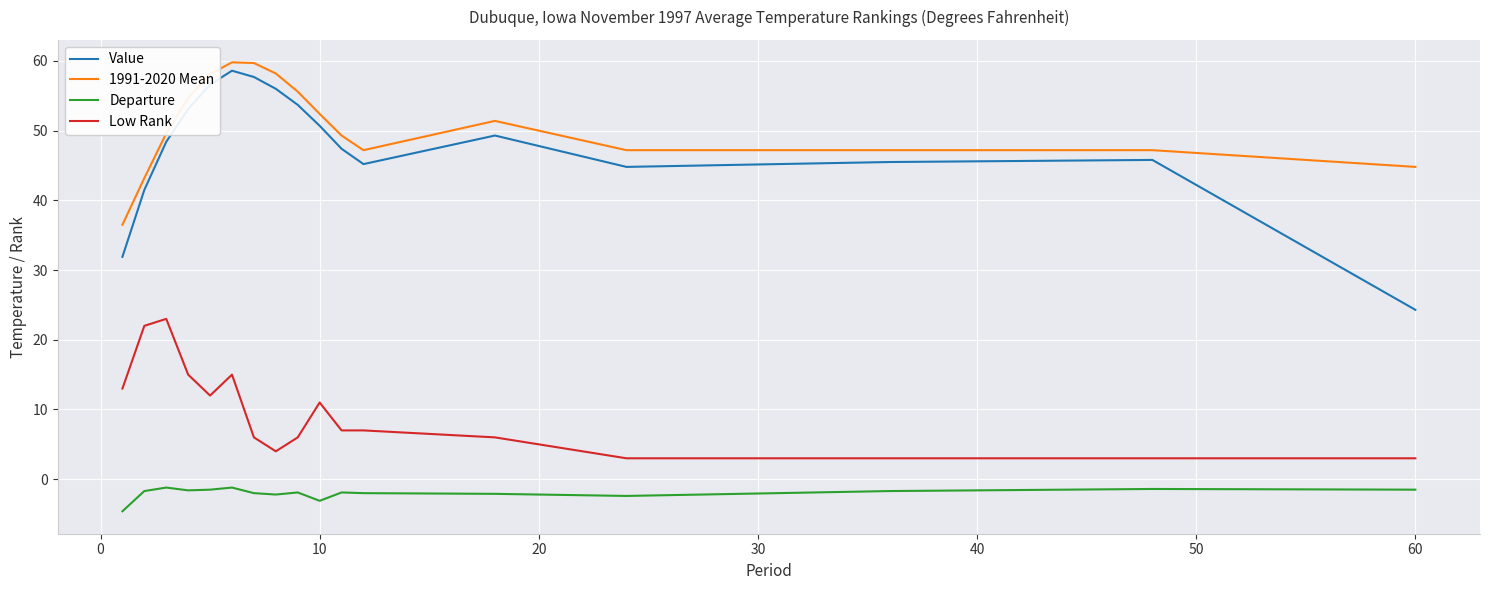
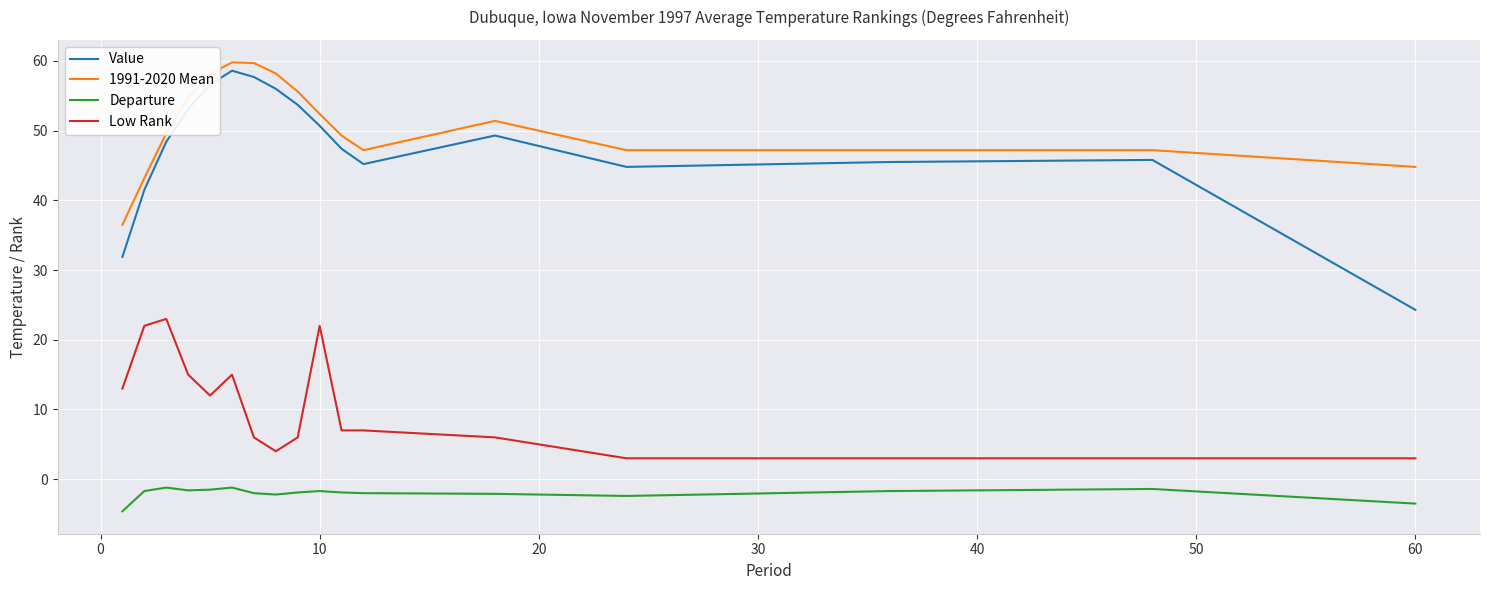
  {
    "Value": {
      "10": 51,
      "60": 24
    },
    "1991-2020 Mean": {
      "10": 52,
      "60": 45
    },
    "Departure": {
-     "10": -3,
-     "60": -2
+     "10": -2,
+     "60": -4
    },
    "Low Rank": {
-     "10": 11,
+     "10": 22,
      "60": 3
    }
  }
